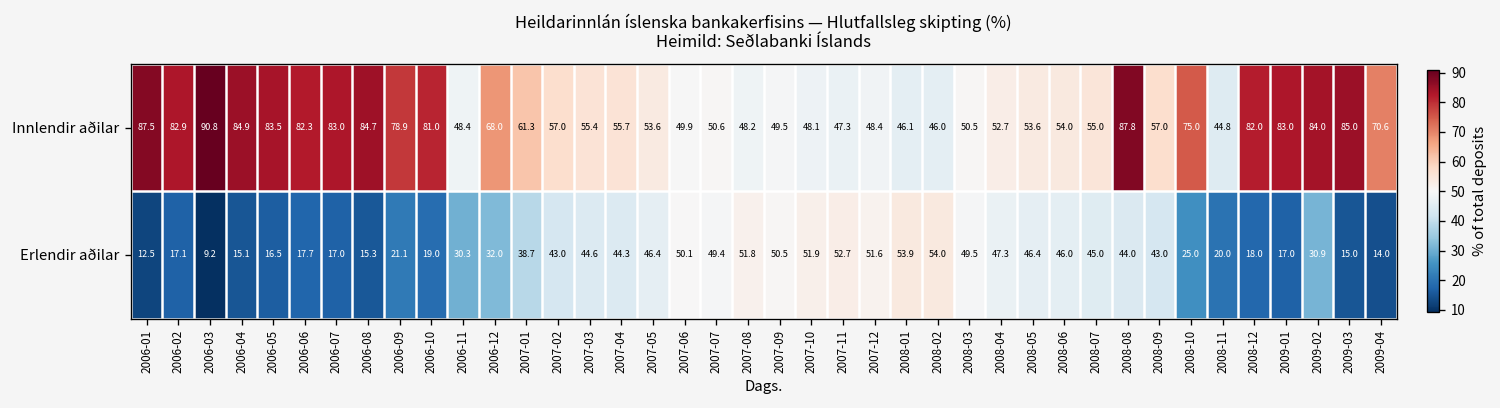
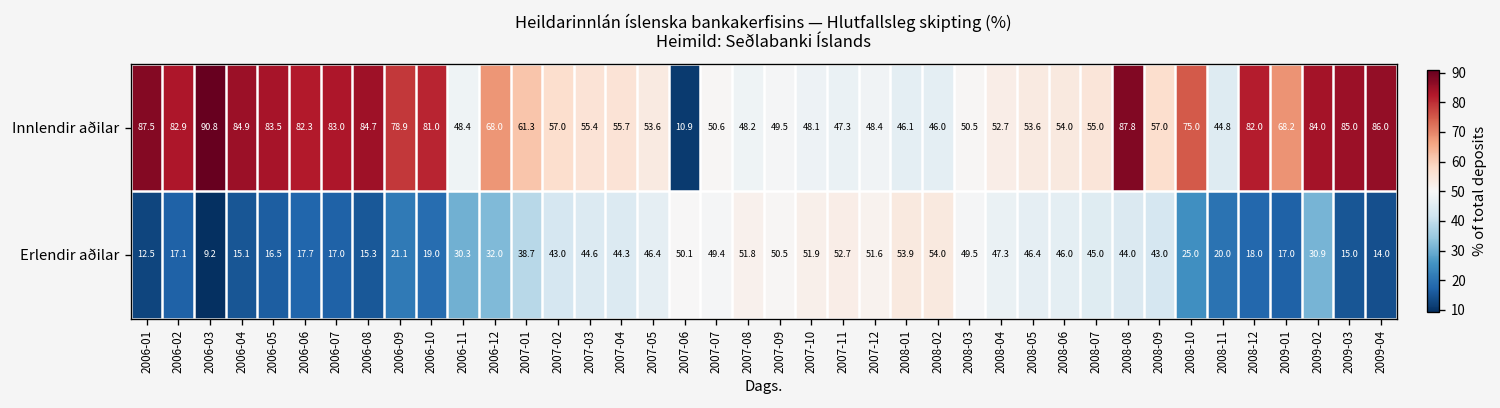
  {
    "Innlendir aðilar": {
      "2006-01": 87.5,
      "2006-02": 82.9,
      "2006-03": 90.8,
      "2006-04": 84.9,
      "2006-05": 83.5,
      "2006-06": 82.3,
      "2006-07": 83.0,
      "2006-08": 84.7,
      "2006-09": 78.9,
      "2006-10": 81.0,
      "2006-11": 48.4,
      "2006-12": 68.0,
      "2007-01": 61.3,
      "2007-02": 57.0,
      "2007-03": 55.4,
      "2007-04": 55.7,
      "2007-05": 53.6,
-     "2007-06": 49.9,
+     "2007-06": 10.9,
      "2007-07": 50.6,
      "2007-08": 48.2,
      "2007-09": 49.5,
      "2007-10": 48.1,
      "2007-11": 47.3,
      "2007-12": 48.4,
      "2008-01": 46.1,
      "2008-02": 46.0,
      "2008-03": 50.5,
      "2008-04": 52.7,
      "2008-05": 53.6,
      "2008-06": 54.0,
      "2008-07": 55.0,
      "2008-08": 87.8,
      "2008-09": 57.0,
      "2008-10": 75.0,
      "2008-11": 44.8,
      "2008-12": 82.0,
-     "2009-01": 83.0,
+     "2009-01": 68.2,
      "2009-02": 84.0,
      "2009-03": 85.0,
-     "2009-04": 70.6
+     "2009-04": 86.0
    },
    "Erlendir aðilar": {
      "2006-01": 12.5,
      "2006-02": 17.1,
      "2006-03": 9.2,
      "2006-04": 15.1,
      "2006-05": 16.5,
      "2006-06": 17.7,
      "2006-07": 17.0,
      "2006-08": 15.3,
      "2006-09": 21.1,
      "2006-10": 19.0,
      "2006-11": 30.3,
      "2006-12": 32.0,
      "2007-01": 38.7,
      "2007-02": 43.0,
      "2007-03": 44.6,
      "2007-04": 44.3,
      "2007-05": 46.4,
      "2007-06": 50.1,
      "2007-07": 49.4,
      "2007-08": 51.8,
      "2007-09": 50.5,
      "2007-10": 51.9,
      "2007-11": 52.7,
      "2007-12": 51.6,
      "2008-01": 53.9,
      "2008-02": 54.0,
      "2008-03": 49.5,
      "2008-04": 47.3,
      "2008-05": 46.4,
      "2008-06": 46.0,
      "2008-07": 45.0,
      "2008-08": 44.0,
      "2008-09": 43.0,
      "2008-10": 25.0,
      "2008-11": 20.0,
      "2008-12": 18.0,
      "2009-01": 17.0,
      "2009-02": 30.9,
      "2009-03": 15.0,
      "2009-04": 14.0
    }
  }
